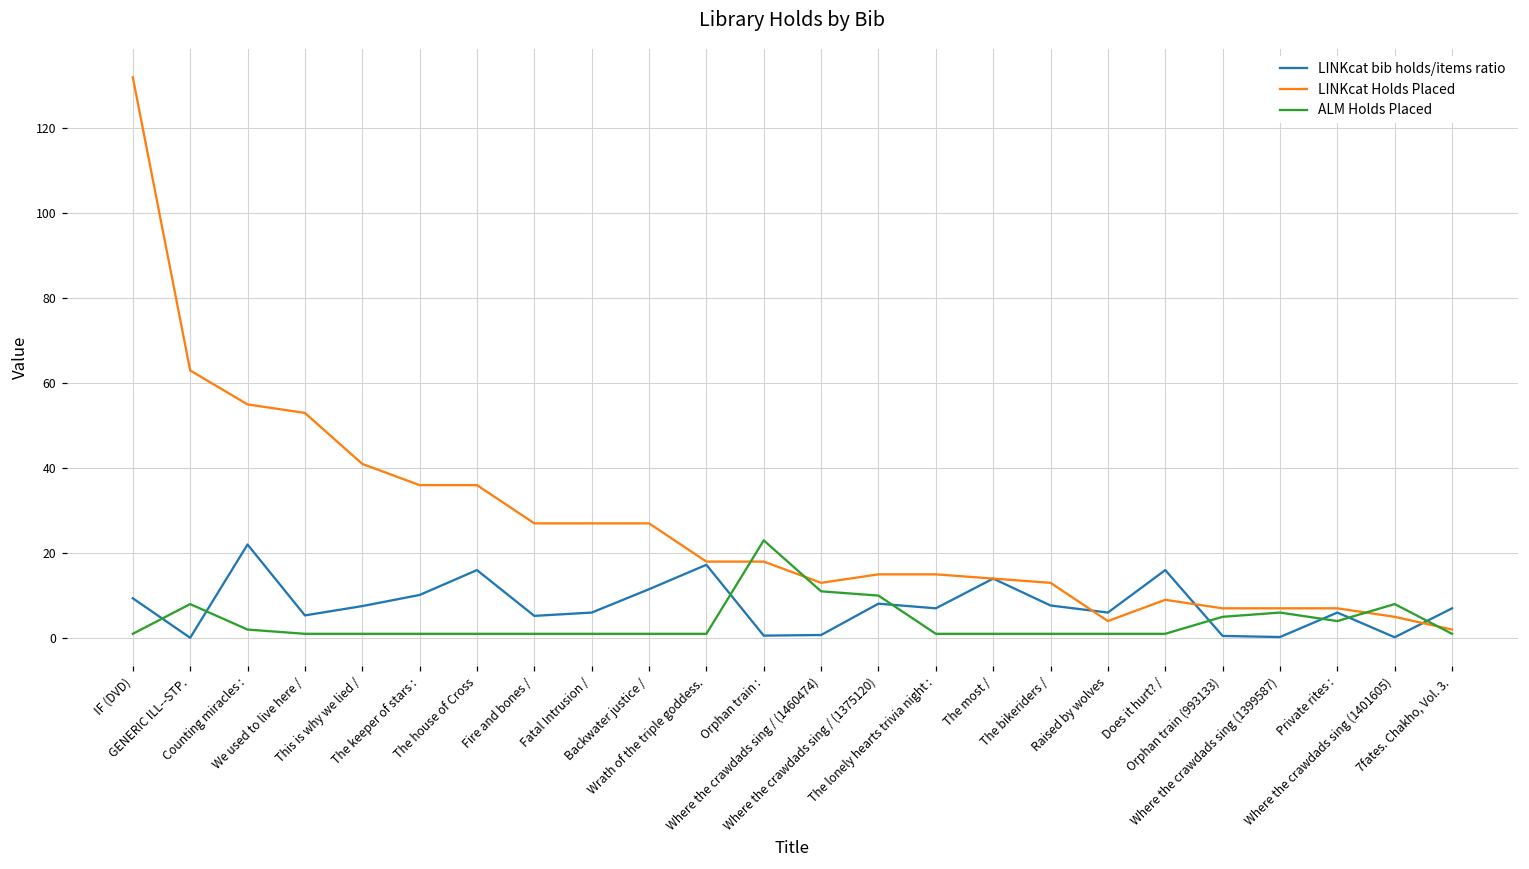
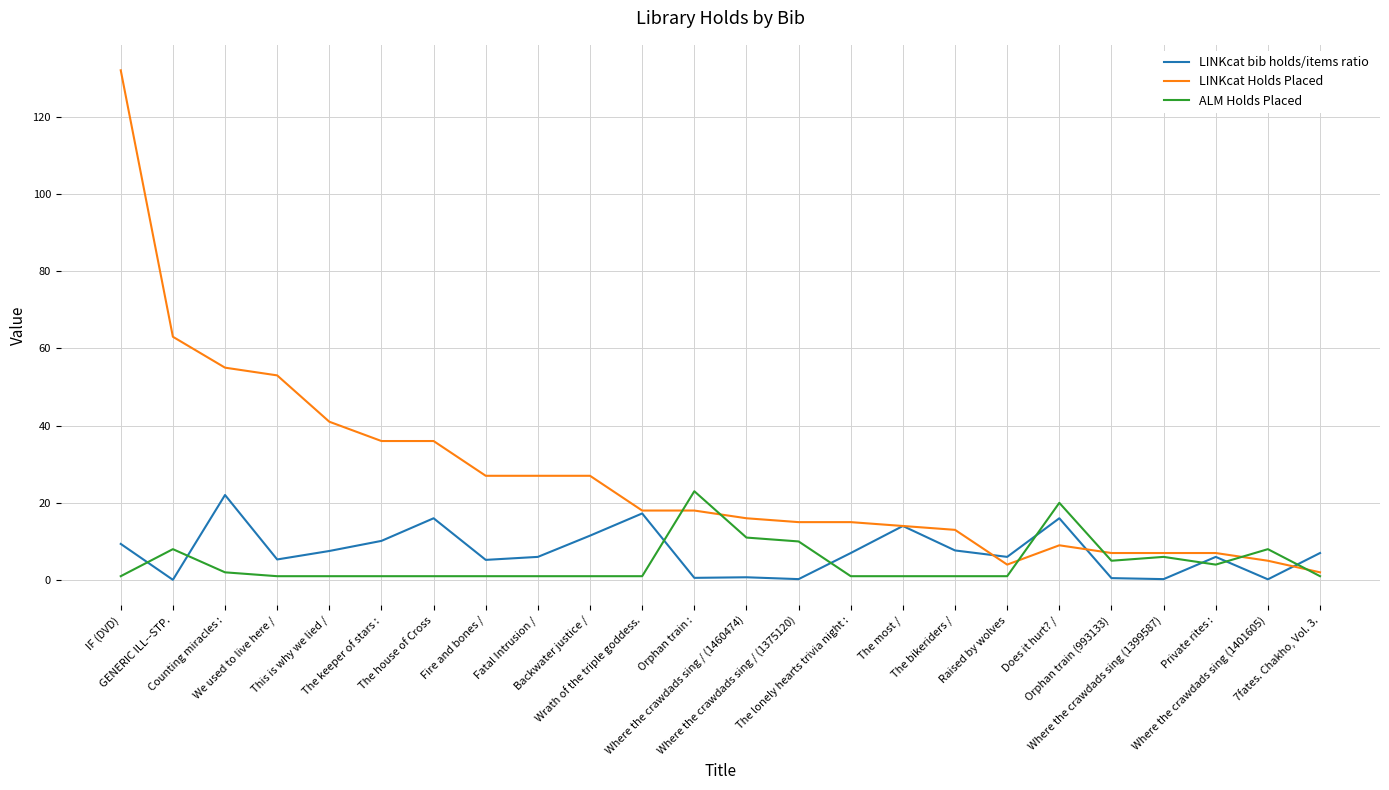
  {
    "LINKcat bib holds/items ratio": {
      "IF (DVD)": 9,
      "GENERIC ILL--STP.": 0,
      "Counting miracles :": 22,
      "We used to live here /": 5,
      "This is why we lied /": 8,
      "The keeper of stars :": 10,
      "The house of Cross": 16,
      "Fire and bones /": 5,
      "Fatal Intrusion /": 6,
      "Backwater justice /": 12,
      "Wrath of the triple goddess.": 17,
      "Orphan train :": 1,
      "Where the crawdads sing / (1460474)": 1,
-     "Where the crawdads sing / (1375120)": 8,
+     "Where the crawdads sing / (1375120)": 0,
      "The lonely hearts trivia night :": 7,
      "The bikeriders /": 8,
      "Raised by wolves": 6,
      "Does it hurt? /": 16,
      "Orphan train (993133)": 1,
      "Where the crawdads sing (1399587)": 0,
      "Private rites :": 6,
      "Where the crawdads sing (1401605)": 0,
      "7fates. Chakho, Vol. 3.": 7
    },
    "LINKcat Holds Placed": {
      "IF (DVD)": 132,
      "GENERIC ILL--STP.": 63,
      "Counting miracles :": 55,
      "We used to live here /": 53,
      "This is why we lied /": 41,
      "The keeper of stars :": 36,
      "The house of Cross": 36,
      "Fire and bones /": 27,
      "Fatal Intrusion /": 27,
      "Backwater justice /": 27,
      "Wrath of the triple goddess.": 18,
      "Orphan train :": 18,
-     "Where the crawdads sing / (1460474)": 13,
+     "Where the crawdads sing / (1460474)": 16,
      "Where the crawdads sing / (1375120)": 15,
      "The lonely hearts trivia night :": 15,
      "The bikeriders /": 13,
      "Raised by wolves": 4,
      "Does it hurt? /": 9,
      "Orphan train (993133)": 7,
      "Where the crawdads sing (1399587)": 7,
      "Private rites :": 7,
      "Where the crawdads sing (1401605)": 5,
      "7fates. Chakho, Vol. 3.": 2
    },
    "ALM Holds Placed": {
      "IF (DVD)": 1,
      "GENERIC ILL--STP.": 8,
      "Counting miracles :": 2,
      "We used to live here /": 1,
      "This is why we lied /": 1,
      "The keeper of stars :": 1,
      "The house of Cross": 1,
      "Fire and bones /": 1,
      "Fatal Intrusion /": 1,
      "Backwater justice /": 1,
      "Wrath of the triple goddess.": 1,
      "Orphan train :": 23,
      "Where the crawdads sing / (1460474)": 11,
      "Where the crawdads sing / (1375120)": 10,
      "The lonely hearts trivia night :": 1,
      "The most /": 1,
      "The bikeriders /": 1,
      "Raised by wolves": 1,
-     "Does it hurt? /": 1,
+     "Does it hurt? /": 20,
      "Orphan train (993133)": 5,
      "Where the crawdads sing (1399587)": 6,
      "Private rites :": 4,
      "Where the crawdads sing (1401605)": 8,
      "7fates. Chakho, Vol. 3.": 1
    }
  }
